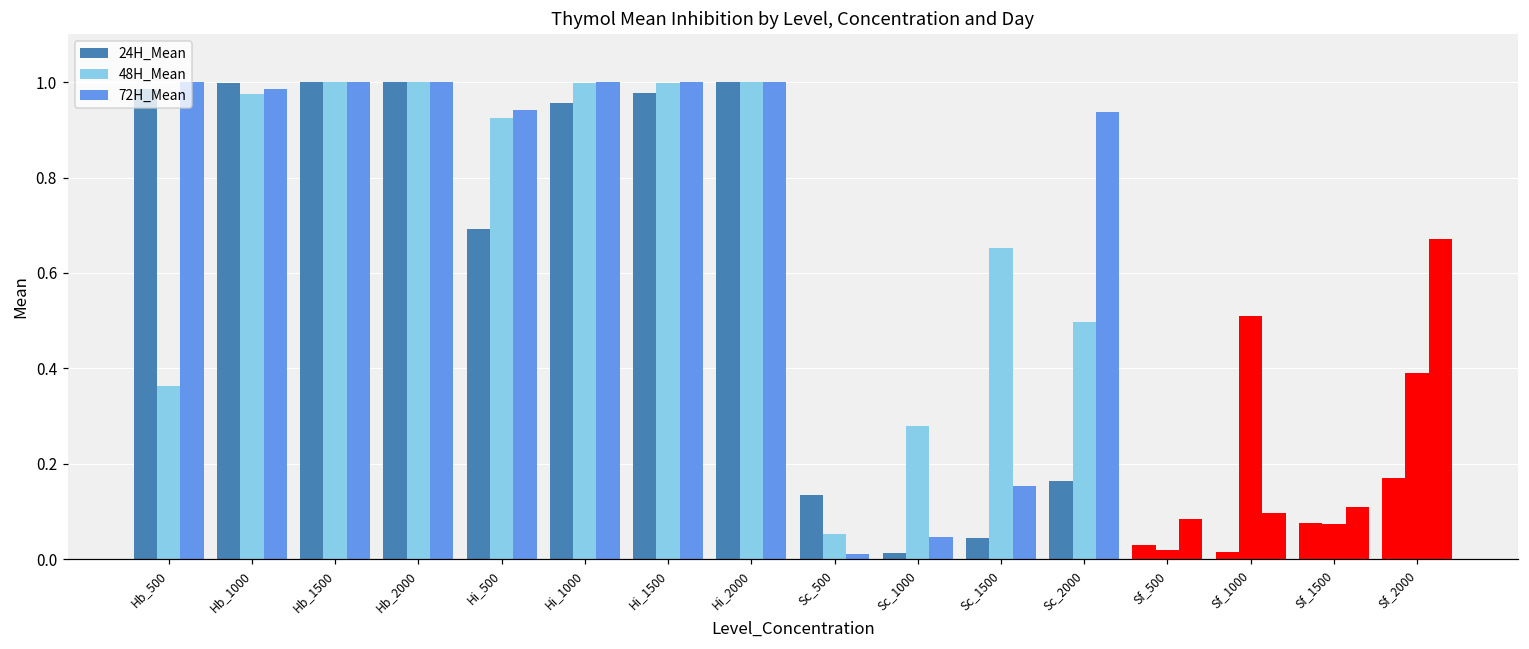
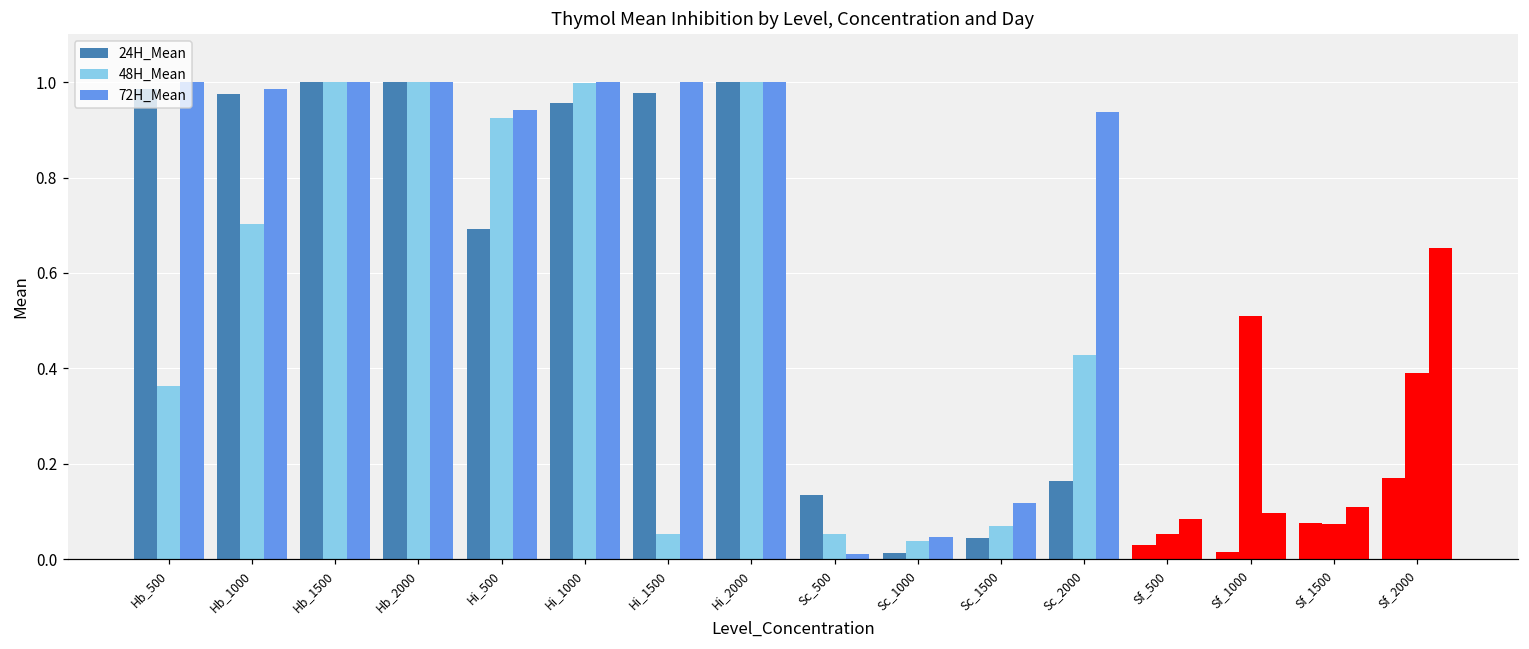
  {
    "24H_Mean": {
-     "Hb_1000": 1.00,
+     "Hb_1000": 0.98,
      "Hb_1500": 1.00,
      "Hb_2000": 1.00,
      "Hi_500": 0.69,
      "Hi_1000": 0.96,
      "Hi_1500": 0.98,
      "Hi_2000": 1.00,
      "Sc_500": 0.14,
      "Sc_1000": 0.01,
      "Sc_1500": 0.04,
      "Sc_2000": 0.16,
      "Sf_500": 0.03,
      "Sf_1000": 0.01,
      "Sf_1500": 0.08,
      "Sf_2000": 0.17
    },
    "48H_Mean": {
      "Hb_500": 0.36,
-     "Hb_1000": 0.98,
+     "Hb_1000": 0.70,
      "Hb_1500": 1.00,
      "Hb_2000": 1.00,
      "Hi_500": 0.92,
      "Hi_1000": 1.00,
-     "Hi_1500": 1.00,
+     "Hi_1500": 0.05,
      "Hi_2000": 1.00,
      "Sc_500": 0.05,
-     "Sc_1000": 0.28,
-     "Sc_1500": 0.65,
-     "Sc_2000": 0.50,
-     "Sf_500": 0.02,
+     "Sc_1000": 0.04,
+     "Sc_1500": 0.07,
+     "Sc_2000": 0.43,
+     "Sf_500": 0.05,
      "Sf_1000": 0.51,
      "Sf_1500": 0.07,
      "Sf_2000": 0.39
    },
    "72H_Mean": {
      "Hb_1000": 0.99,
      "Hb_1500": 1.00,
      "Hb_2000": 1.00,
      "Hi_500": 0.94,
      "Hi_1000": 1.00,
      "Hi_1500": 1.00,
      "Hi_2000": 1.00,
      "Sc_500": 0.01,
      "Sc_1000": 0.05,
-     "Sc_1500": 0.15,
+     "Sc_1500": 0.12,
      "Sc_2000": 0.94,
      "Sf_500": 0.08,
      "Sf_1000": 0.10,
      "Sf_1500": 0.11,
-     "Sf_2000": 0.67
+     "Sf_2000": 0.65
    }
  }
